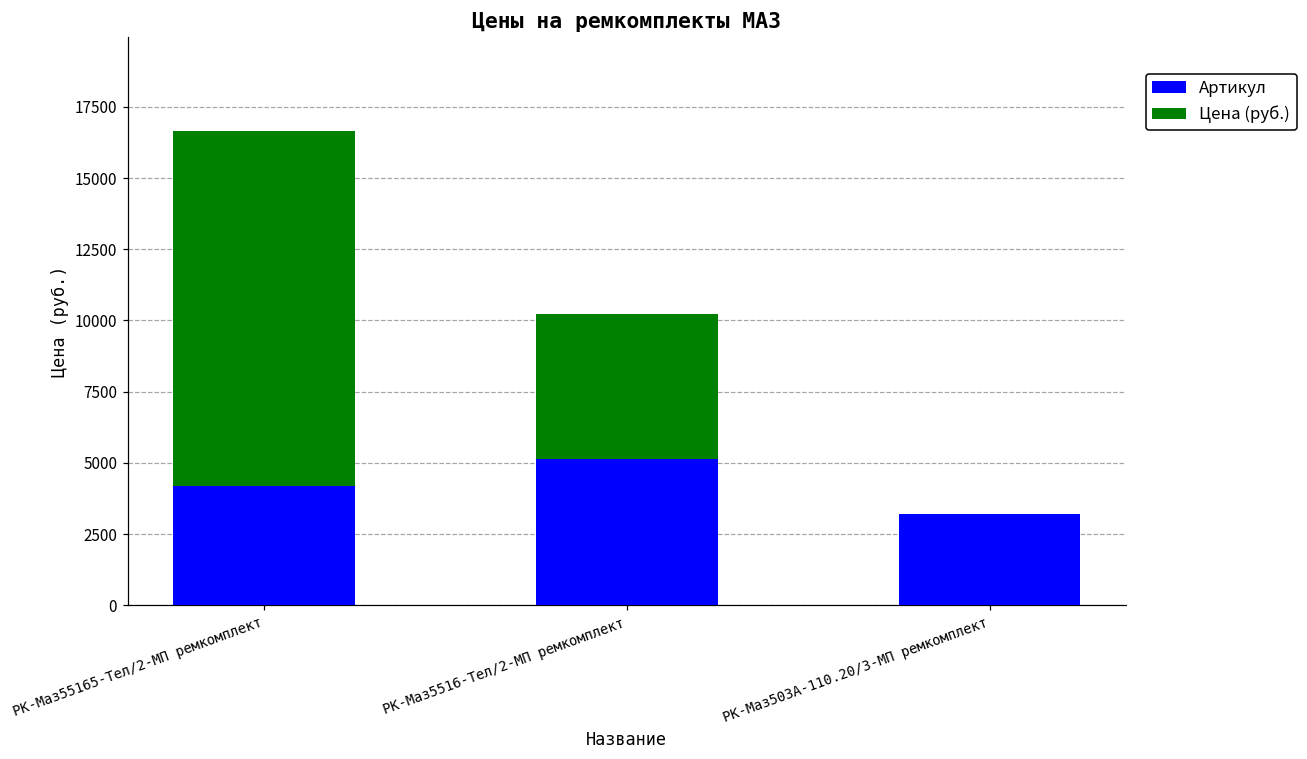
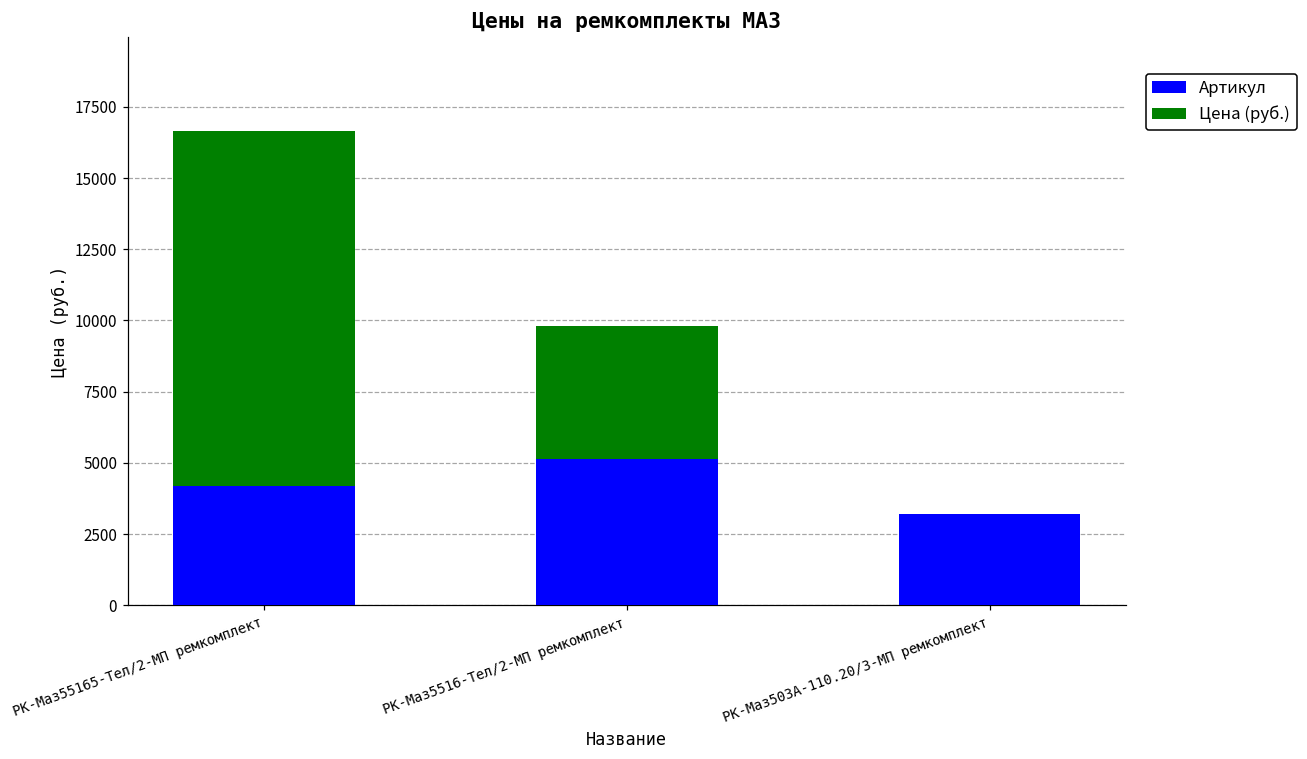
  {
    "Артикул": {
      "РК-Маз55165-Тел/2-МП ремкомплект": 4200,
      "РК-Маз5516-Тел/2-МП ремкомплект": 5100,
      "РК-Маз503А-110.20/3-МП ремкомплект": 3200
    },
    "Цена (руб.)": {
      "РК-Маз55165-Тел/2-МП ремкомплект": 12500,
-     "РК-Маз5516-Тел/2-МП ремкомплект": 5100,
+     "РК-Маз5516-Тел/2-МП ремкомплект": 4700,
      "РК-Маз503А-110.20/3-МП ремкомплект": 0
    }
  }
